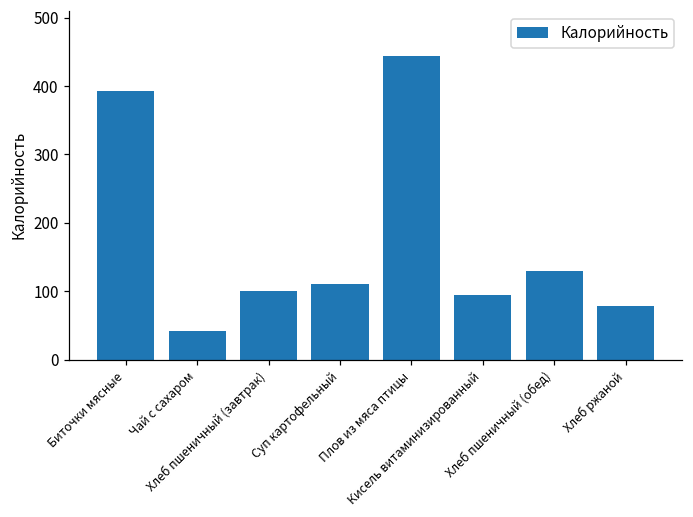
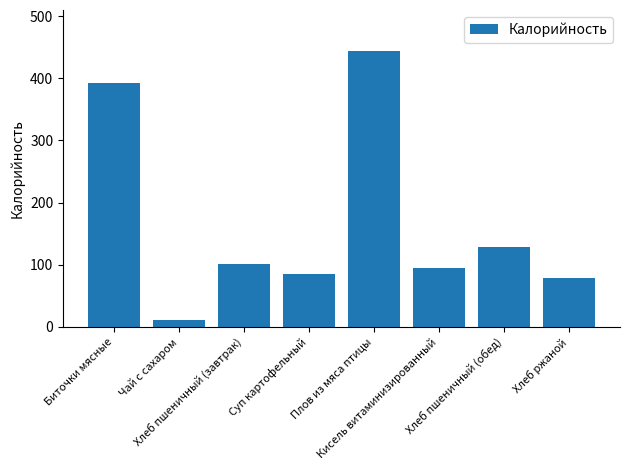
  {
    "Биточки мясные": 390,
-   "Чай с сахаром": 40,
+   "Чай с сахаром": 10,
    "Хлеб пшеничный (завтрак)": 100,
-   "Суп картофельный": 110,
+   "Суп картофельный": 90,
    "Плов из мяса птицы": 440,
    "Кисель витаминизированный": 100,
    "Хлеб пшеничный (обед)": 130,
    "Хлеб ржаной": 80
  }
